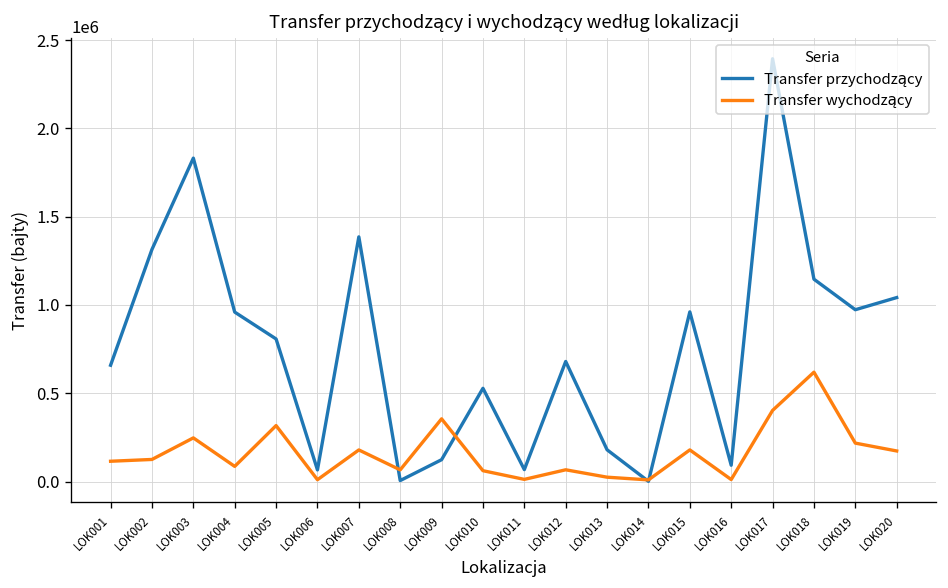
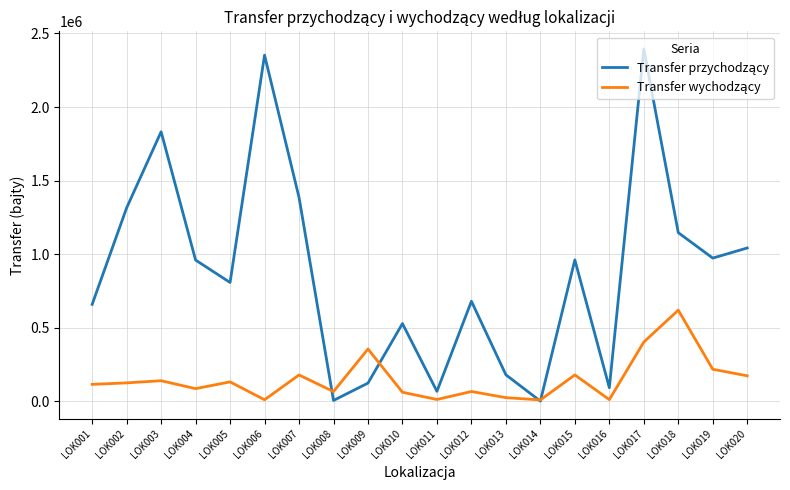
  {
    "Transfer przychodzący": {
      "LOK001": 660000,
      "LOK002": 1310000,
      "LOK003": 1830000,
      "LOK004": 960000,
      "LOK005": 810000,
-     "LOK006": 70000,
+     "LOK006": 2350000,
      "LOK007": 1390000,
      "LOK008": 10000,
      "LOK009": 120000,
      "LOK010": 530000,
      "LOK011": 70000,
      "LOK012": 680000,
      "LOK013": 180000,
      "LOK015": 960000,
      "LOK016": 90000,
      "LOK018": 1150000,
      "LOK019": 970000,
      "LOK020": 1040000
    },
    "Transfer wychodzący": {
      "LOK001": 110000,
      "LOK002": 120000,
-     "LOK003": 250000,
+     "LOK003": 140000,
      "LOK004": 90000,
-     "LOK005": 320000,
+     "LOK005": 130000,
      "LOK006": 10000,
      "LOK007": 180000,
      "LOK008": 70000,
      "LOK009": 350000,
      "LOK010": 60000,
      "LOK011": 10000,
      "LOK012": 70000,
      "LOK013": 20000,
      "LOK015": 180000,
      "LOK016": 10000,
      "LOK017": 400000,
      "LOK018": 620000,
      "LOK019": 220000,
      "LOK020": 170000
    }
  }
